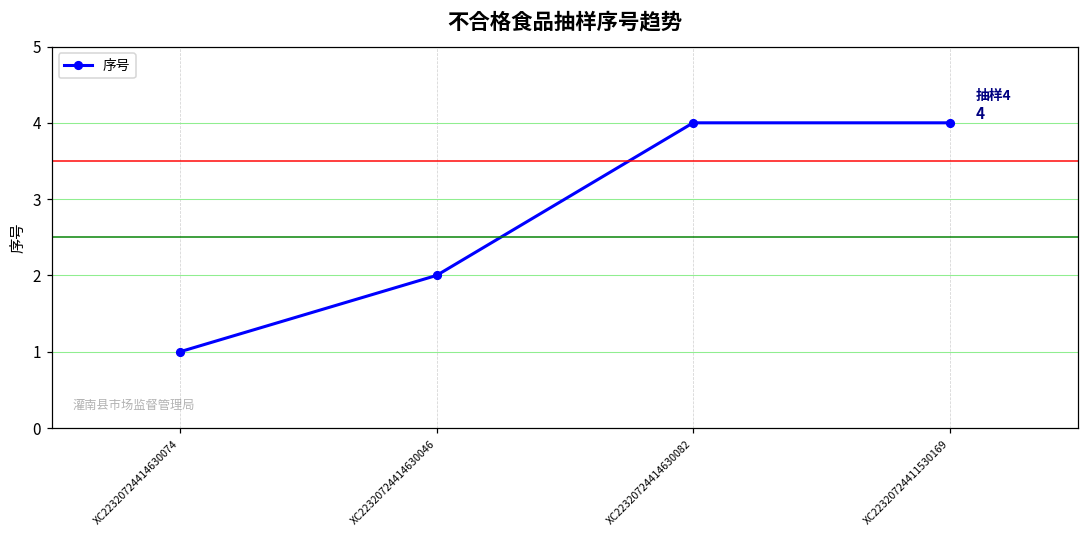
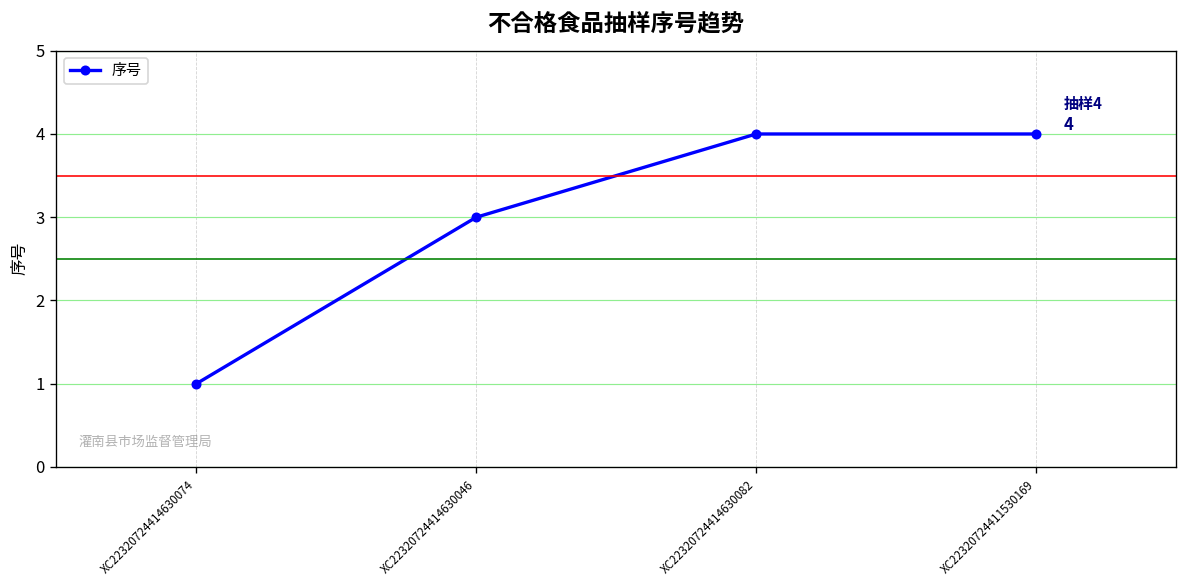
  {
    "XC22320724414630074": 1,
-   "XC22320724414630046": 2,
+   "XC22320724414630046": 3,
    "XC22320724414630082": 4
  }
